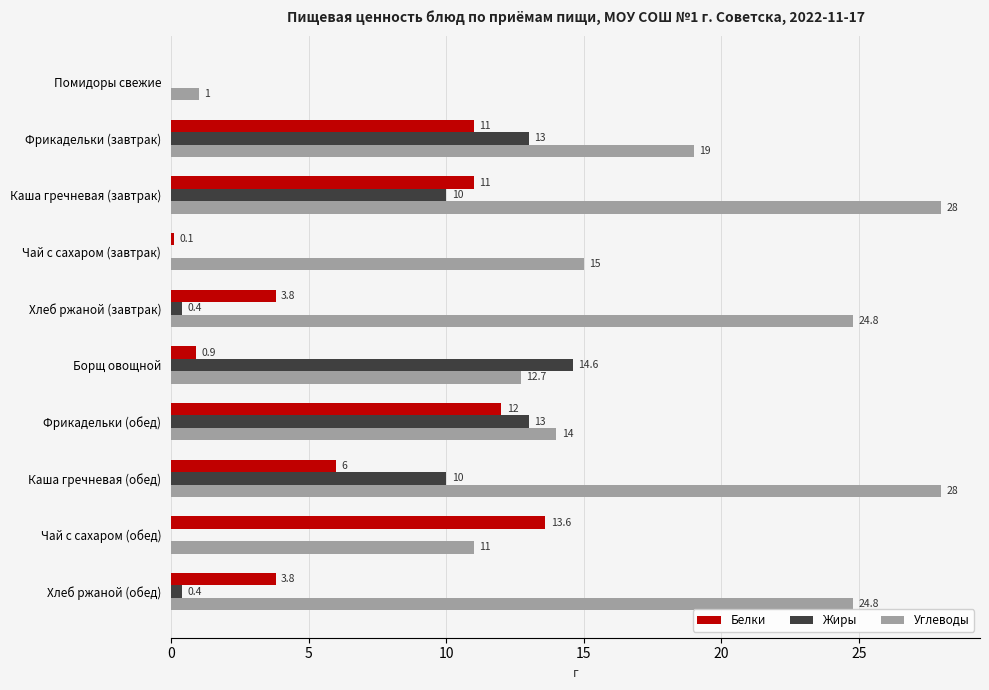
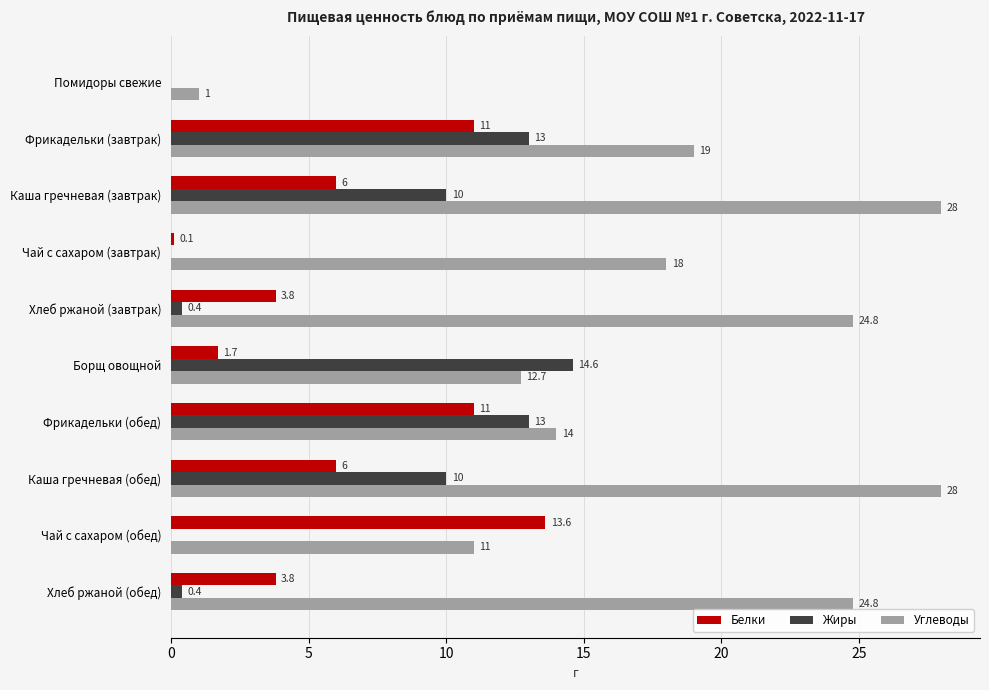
  {
    "Белки": {
      "Фрикадельки (завтрак)": 11,
-     "Каша гречневая (завтрак)": 11,
+     "Каша гречневая (завтрак)": 6,
      "Чай с сахаром (завтрак)": 0.1,
      "Хлеб ржаной (завтрак)": 3.8,
-     "Борщ овощной": 0.9,
-     "Фрикадельки (обед)": 12,
+     "Борщ овощной": 1.7,
+     "Фрикадельки (обед)": 11,
      "Каша гречневая (обед)": 6,
      "Чай с сахаром (обед)": 13.6,
      "Хлеб ржаной (обед)": 3.8
    },
    "Жиры": {
      "Фрикадельки (завтрак)": 13,
      "Каша гречневая (завтрак)": 10,
      "Хлеб ржаной (завтрак)": 0.4,
      "Борщ овощной": 14.6,
      "Фрикадельки (обед)": 13,
      "Каша гречневая (обед)": 10,
      "Хлеб ржаной (обед)": 0.4
    },
    "Углеводы": {
      "Помидоры свежие": 1,
      "Фрикадельки (завтрак)": 19,
      "Каша гречневая (завтрак)": 28,
-     "Чай с сахаром (завтрак)": 15,
+     "Чай с сахаром (завтрак)": 18,
      "Хлеб ржаной (завтрак)": 24.8,
      "Борщ овощной": 12.7,
      "Фрикадельки (обед)": 14,
      "Каша гречневая (обед)": 28,
      "Чай с сахаром (обед)": 11,
      "Хлеб ржаной (обед)": 24.8
    }
  }
